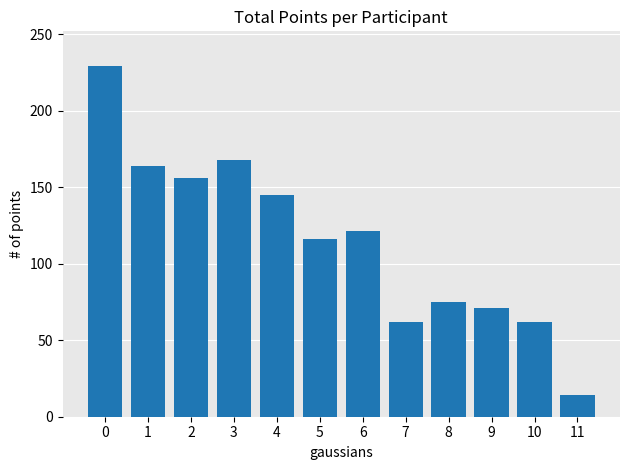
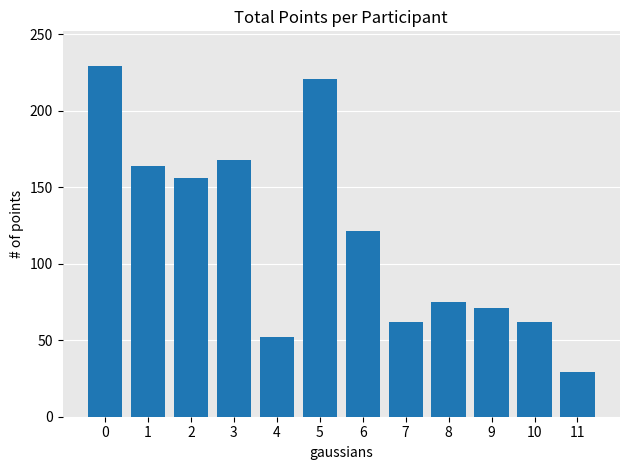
  {
    "0": 229,
    "1": 164,
    "2": 156,
    "3": 168,
-   "4": 145,
-   "5": 116,
+   "4": 52,
+   "5": 221,
    "6": 122,
    "7": 62,
    "8": 75,
    "9": 71,
    "10": 62,
-   "11": 14
+   "11": 29
  }
